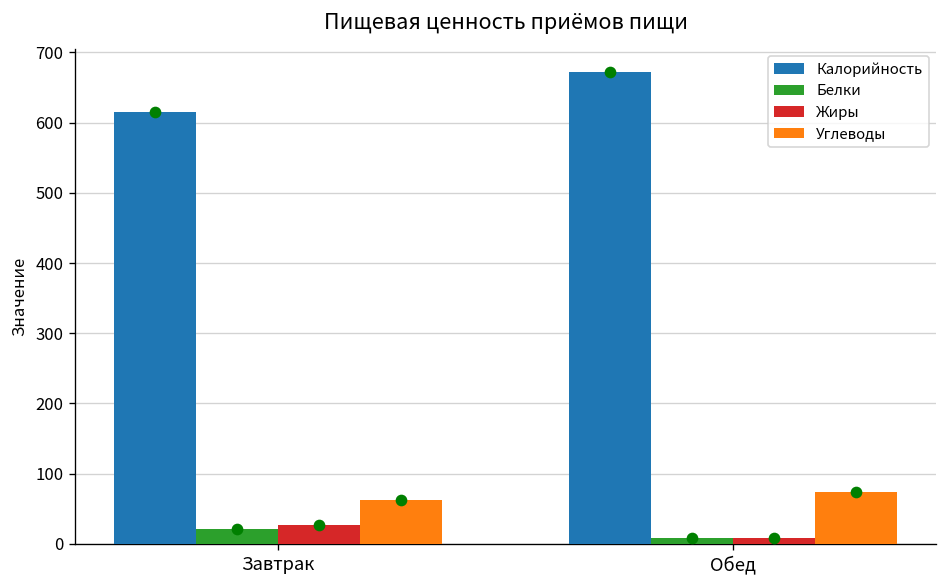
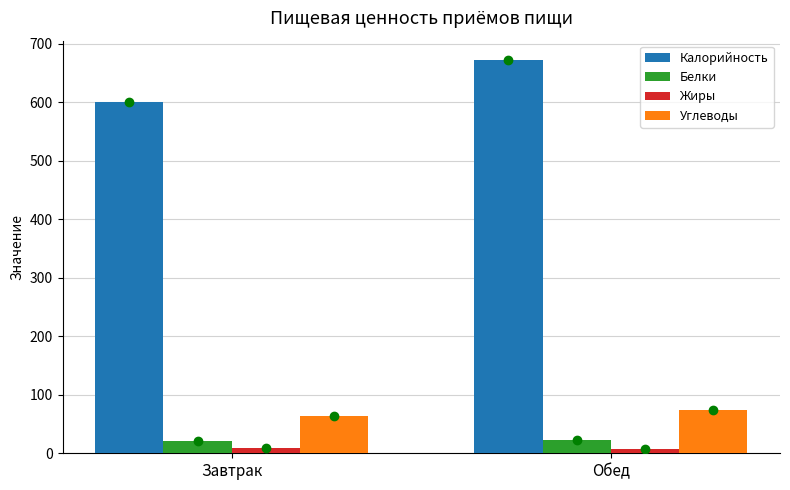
  {
    "Калорийность": {
-     "Завтрак": 610,
+     "Завтрак": 600,
      "Обед": 670
    },
    "Белки": {
      "Завтрак": 20,
-     "Обед": 10
+     "Обед": 20
    },
    "Жиры": {
-     "Завтрак": 30,
+     "Завтрак": 10,
      "Обед": 10
    },
    "Углеводы": {
      "Завтрак": 60,
      "Обед": 70
    }
  }
